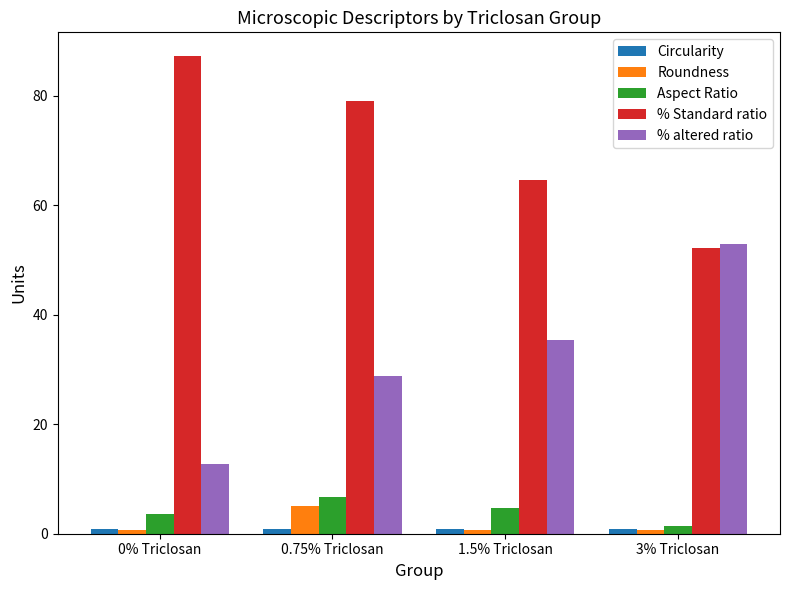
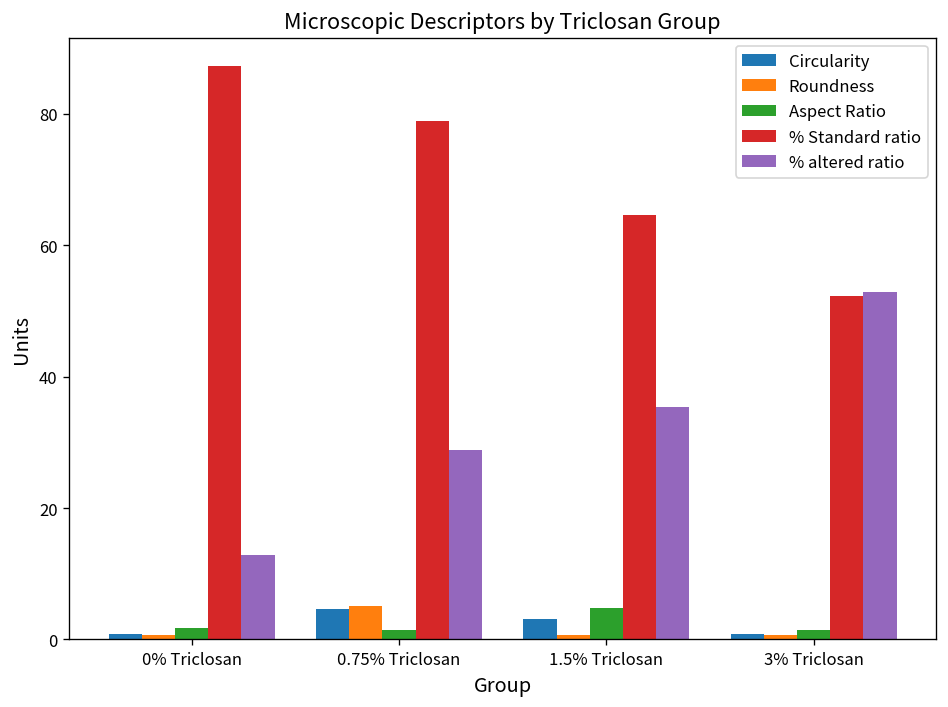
  {
    "Circularity": {
      "0% Triclosan": 1,
-     "0.75% Triclosan": 1,
-     "1.5% Triclosan": 1,
+     "0.75% Triclosan": 5,
+     "1.5% Triclosan": 3,
      "3% Triclosan": 1
    },
    "Roundness": {
      "0% Triclosan": 1,
      "0.75% Triclosan": 5,
      "1.5% Triclosan": 1,
      "3% Triclosan": 1
    },
    "Aspect Ratio": {
-     "0% Triclosan": 4,
-     "0.75% Triclosan": 7,
+     "0% Triclosan": 2,
+     "0.75% Triclosan": 1,
      "1.5% Triclosan": 5,
      "3% Triclosan": 1
    },
    "% Standard ratio": {
      "0% Triclosan": 87,
      "0.75% Triclosan": 79,
      "1.5% Triclosan": 65,
      "3% Triclosan": 52
    },
    "% altered ratio": {
      "0% Triclosan": 13,
      "0.75% Triclosan": 29,
      "1.5% Triclosan": 35,
      "3% Triclosan": 53
    }
  }
